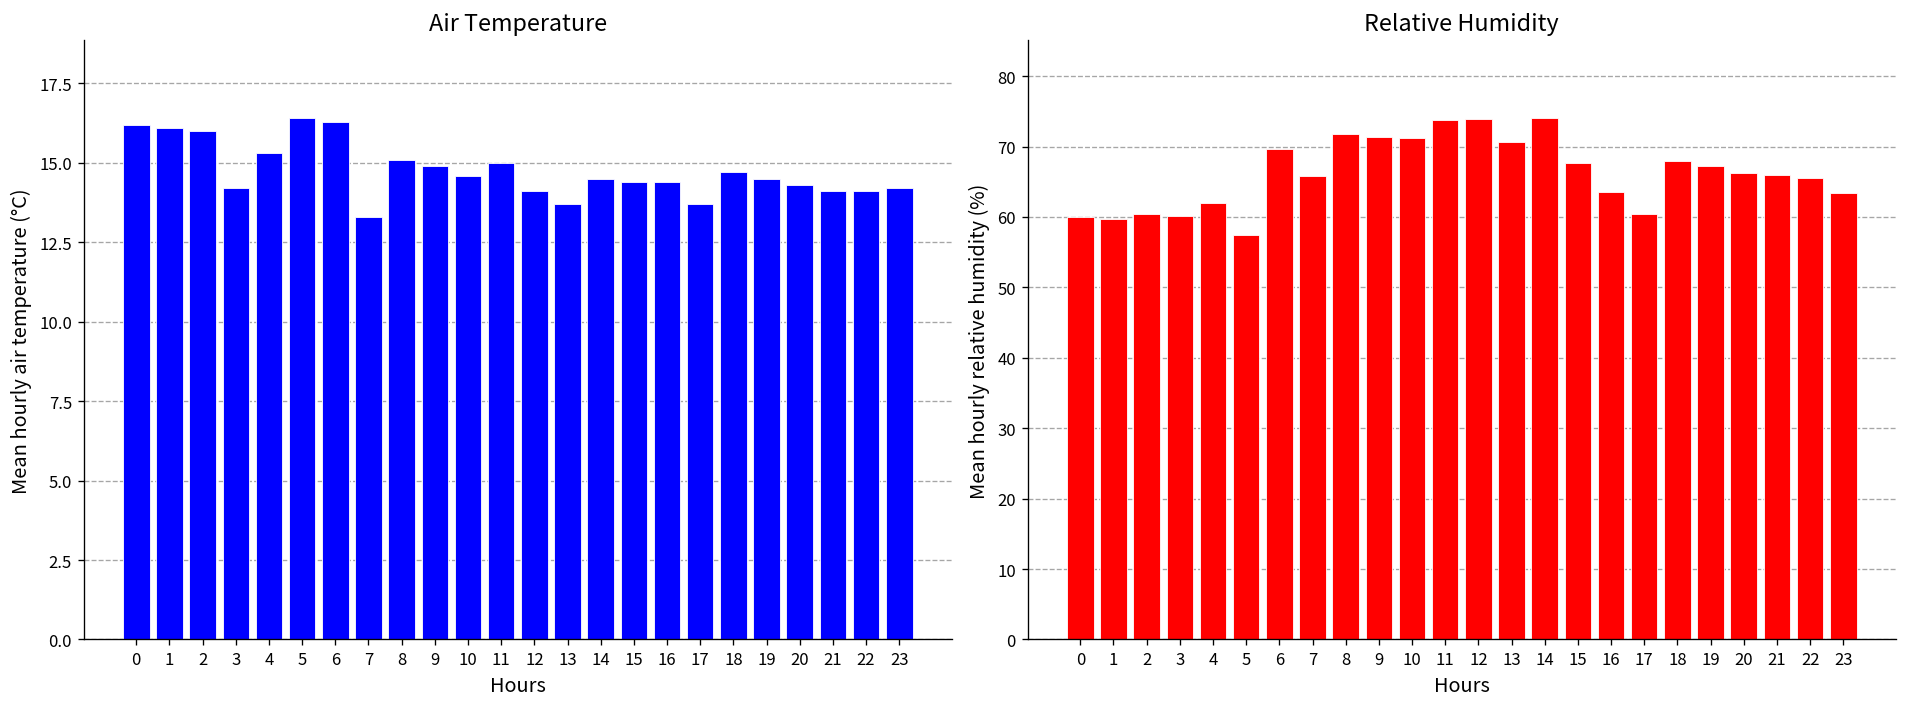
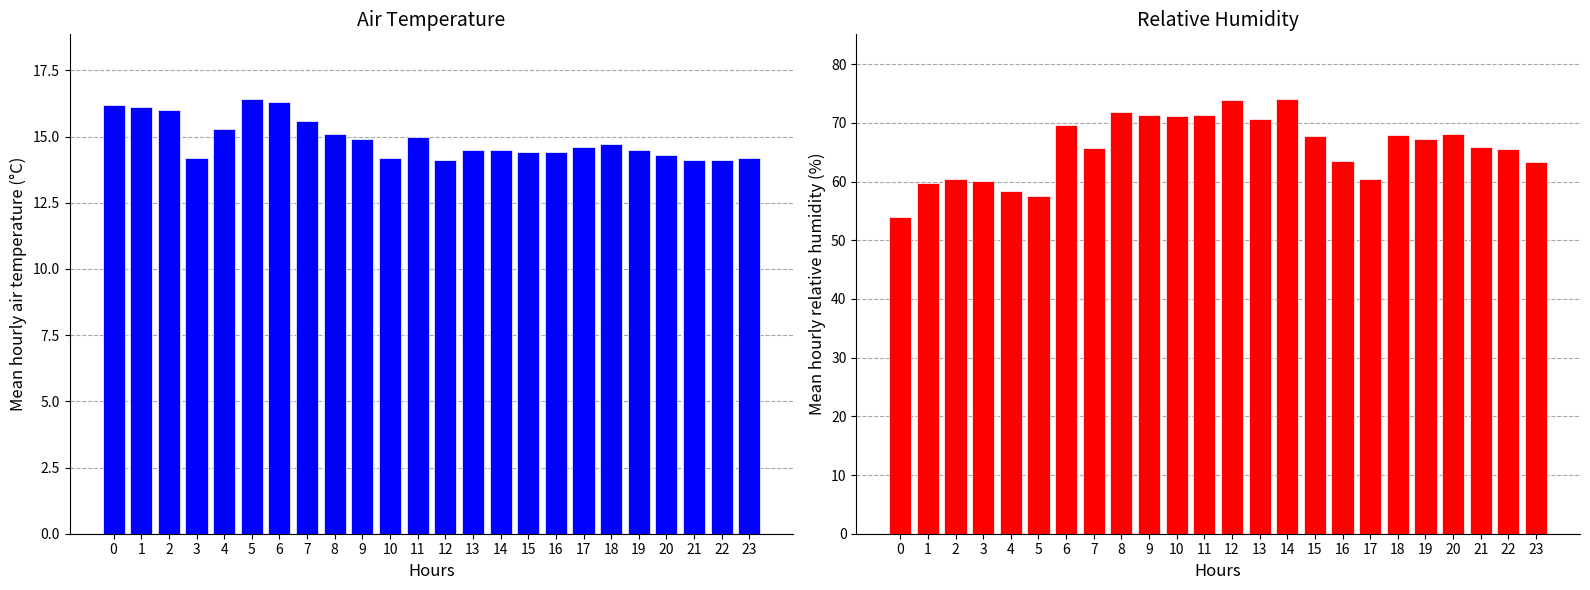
  {
    "Air Temperature": {
      "0": 16.2,
      "1": 16.1,
      "2": 16.0,
      "3": 14.2,
      "4": 15.3,
      "5": 16.4,
      "6": 16.3,
-     "7": 13.3,
+     "7": 15.6,
      "8": 15.1,
      "9": 14.9,
-     "10": 14.6,
+     "10": 14.2,
      "11": 15.0,
      "12": 14.1,
-     "13": 13.7,
+     "13": 14.5,
      "14": 14.5,
      "15": 14.4,
      "16": 14.4,
-     "17": 13.7,
+     "17": 14.6,
      "18": 14.7,
      "19": 14.5,
      "20": 14.3,
      "21": 14.1,
      "22": 14.1,
      "23": 14.2
    },
    "Relative Humidity": {
-     "0": 60,
+     "0": 54,
      "1": 60,
      "2": 60,
      "3": 60,
-     "4": 62,
+     "4": 58,
      "5": 58,
      "6": 70,
      "7": 66,
      "8": 72,
      "9": 71,
      "10": 71,
-     "11": 74,
+     "11": 71,
      "12": 74,
      "13": 71,
      "14": 74,
      "15": 68,
      "16": 64,
      "17": 60,
      "18": 68,
      "19": 67,
-     "20": 66,
+     "20": 68,
      "21": 66,
      "22": 66,
      "23": 63
    }
  }
